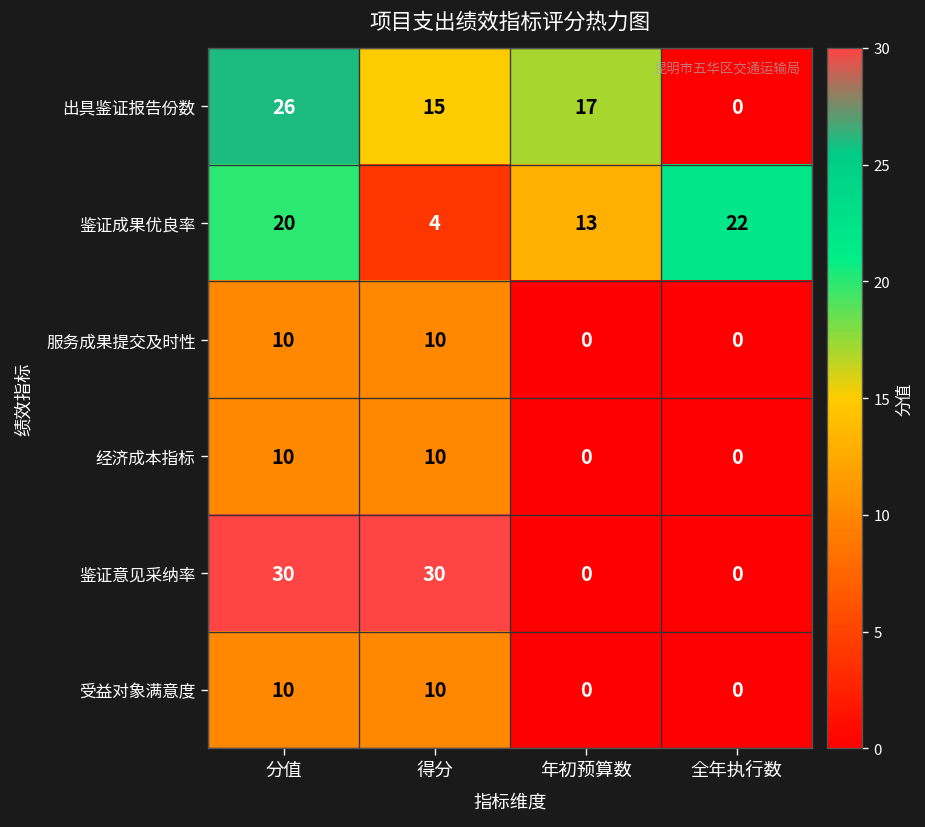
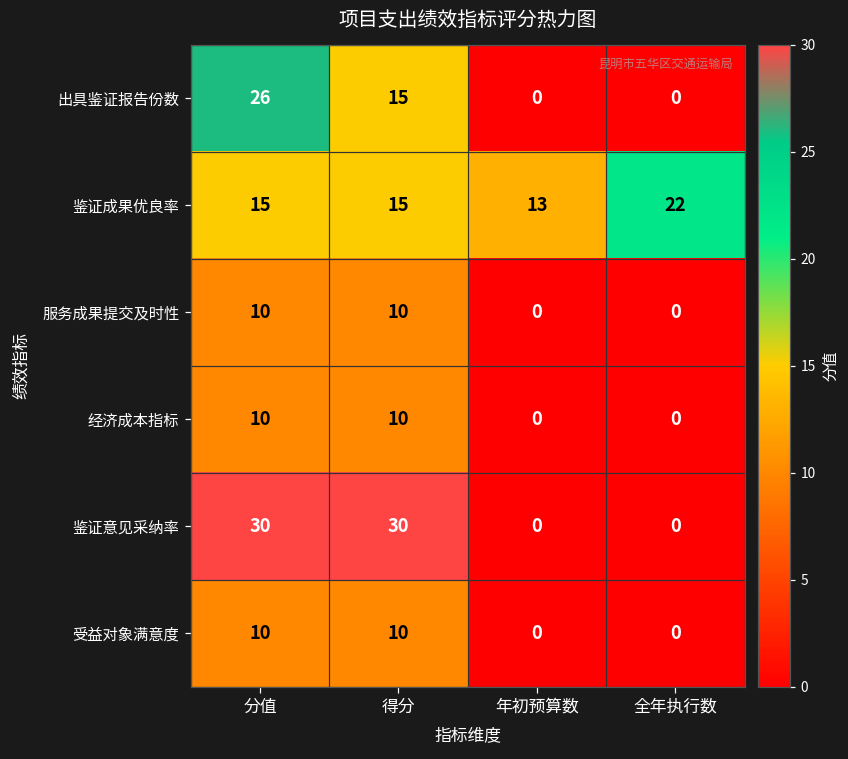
  {
    "出具鉴证报告份数": {
      "分值": 26,
      "得分": 15,
-     "年初预算数": 17
+     "年初预算数": 0
    },
    "鉴证成果优良率": {
-     "分值": 20,
-     "得分": 4,
+     "分值": 15,
+     "得分": 15,
      "年初预算数": 13,
      "全年执行数": 22
    },
    "服务成果提交及时性": {
      "分值": 10,
      "得分": 10,
      "年初预算数": 0,
      "全年执行数": 0
    },
    "经济成本指标": {
      "分值": 10,
      "得分": 10,
      "年初预算数": 0,
      "全年执行数": 0
    },
    "鉴证意见采纳率": {
      "分值": 30,
      "得分": 30,
      "年初预算数": 0,
      "全年执行数": 0
    },
    "受益对象满意度": {
      "分值": 10,
      "得分": 10,
      "年初预算数": 0,
      "全年执行数": 0
    }
  }
